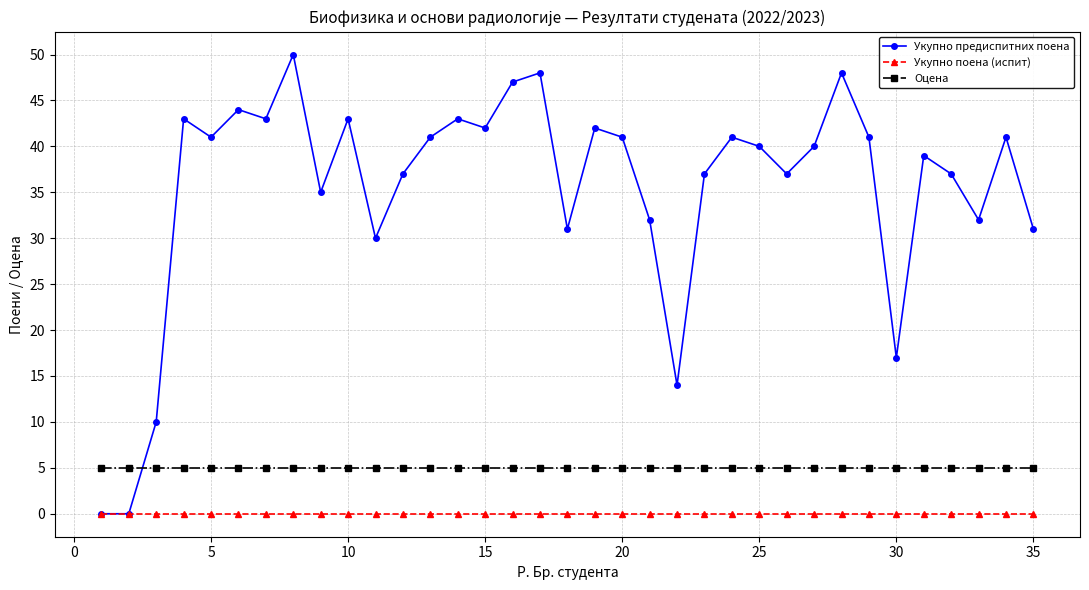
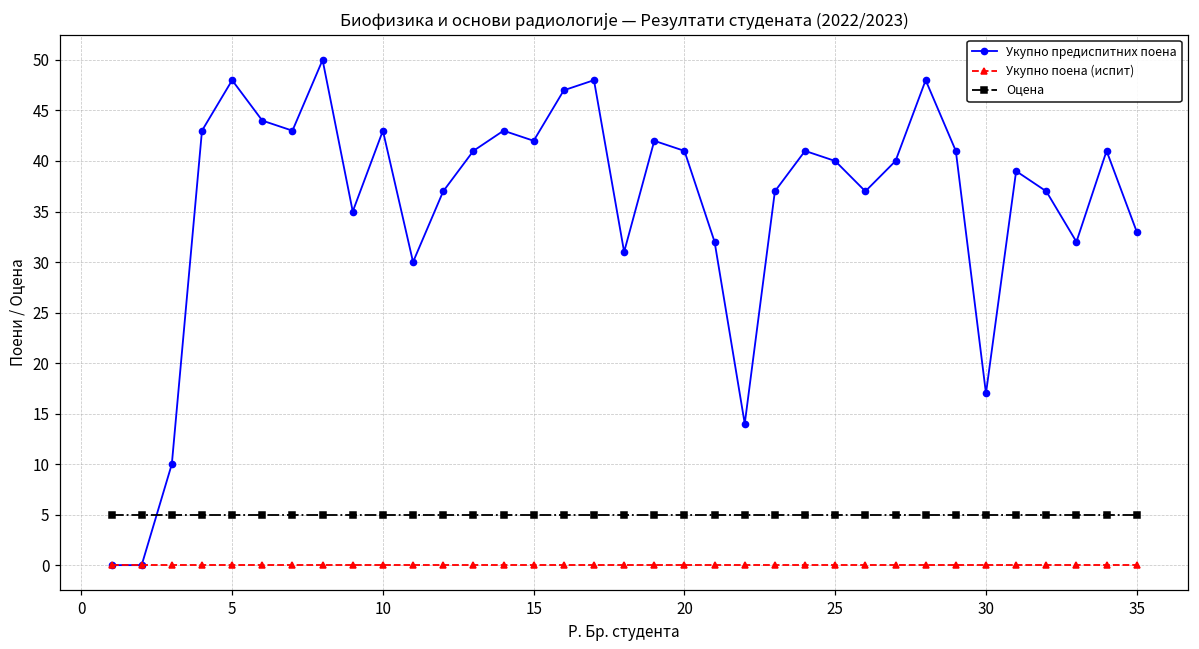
  {
    "Укупно предиспитних поена": {
-     "5": 41,
+     "5": 48,
      "10": 43,
      "15": 42,
      "20": 41,
      "25": 40,
      "30": 17,
-     "35": 31
+     "35": 33
    },
    "Укупно поена (испит)": {
      "5": 0,
      "10": 0,
      "15": 0,
      "20": 0,
      "25": 0,
      "30": 0,
      "35": 0
    },
    "Оцена": {
      "5": 5,
      "10": 5,
      "15": 5,
      "20": 5,
      "25": 5,
      "30": 5,
      "35": 5
    }
  }
